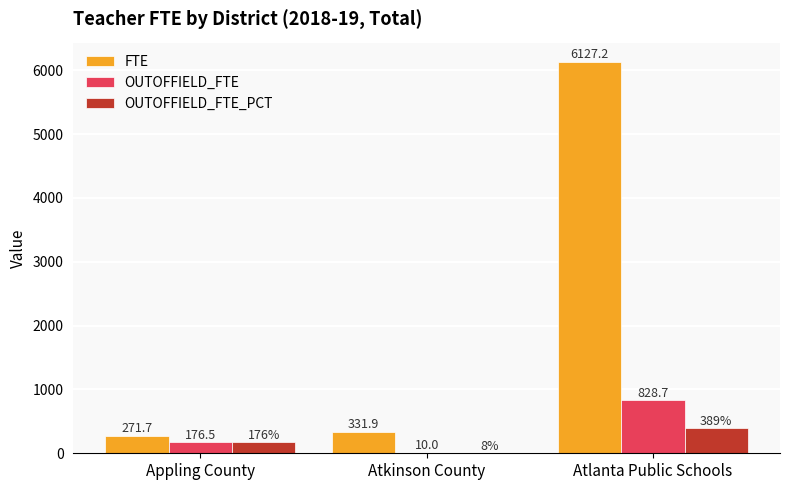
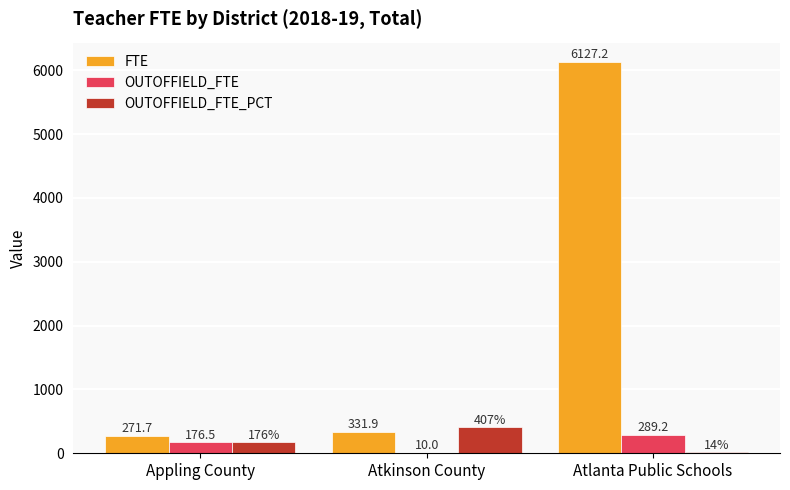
  {
    "FTE": {
      "Appling County": "271.7",
      "Atkinson County": "331.9",
      "Atlanta Public Schools": "6127.2"
    },
    "OUTOFFIELD_FTE": {
      "Appling County": "176.5",
      "Atkinson County": "10.0",
-     "Atlanta Public Schools": "828.7"
+     "Atlanta Public Schools": "289.2"
    },
    "OUTOFFIELD_FTE_PCT": {
      "Appling County": "176%",
-     "Atkinson County": "8%",
-     "Atlanta Public Schools": "389%"
+     "Atkinson County": "407%",
+     "Atlanta Public Schools": "14%"
    }
  }
